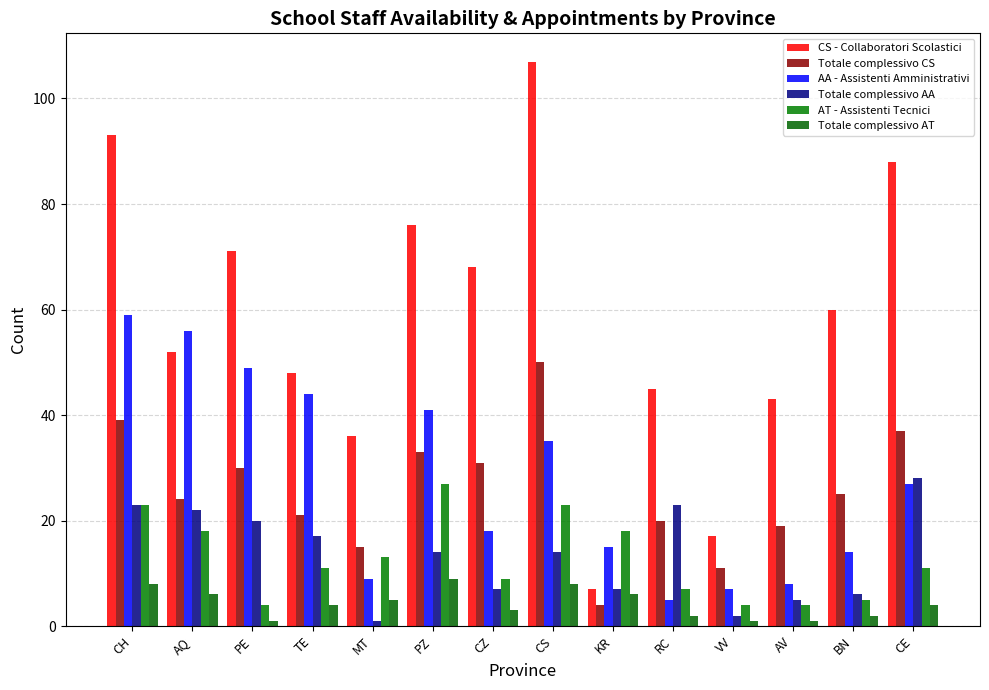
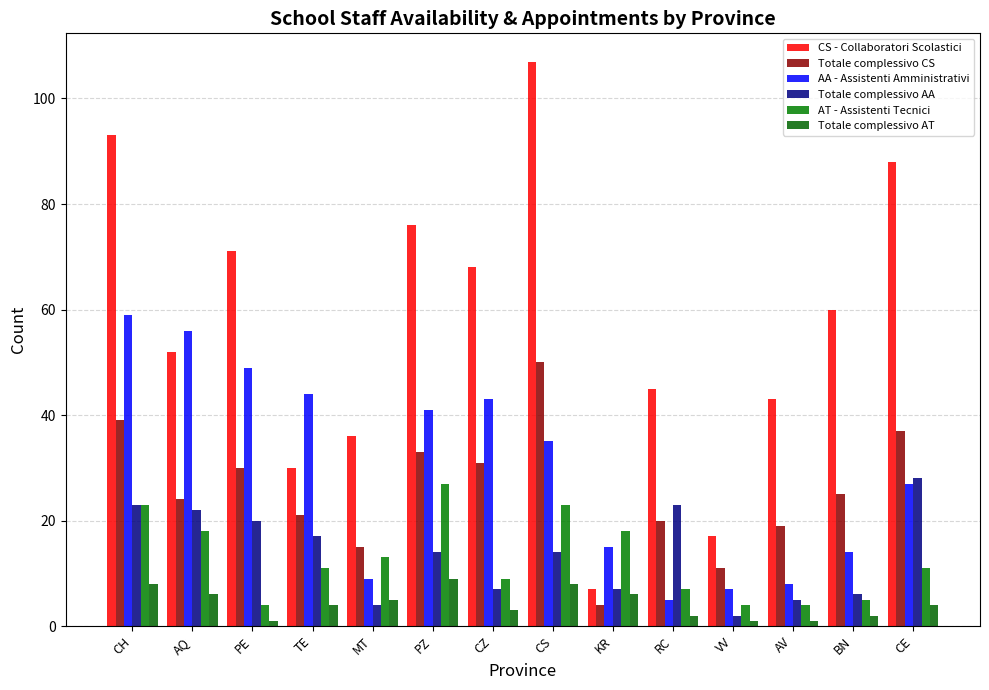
  {
    "CS - Collaboratori Scolastici": {
      "CH": 93,
      "AQ": 52,
      "PE": 71,
-     "TE": 48,
+     "TE": 30,
      "MT": 36,
      "PZ": 76,
      "CZ": 68,
      "CS": 107,
      "KR": 7,
      "RC": 45,
      "VV": 17,
      "AV": 43,
      "BN": 60,
      "CE": 88
    },
    "Totale complessivo CS": {
      "CH": 39,
      "AQ": 24,
      "PE": 30,
      "TE": 21,
      "MT": 15,
      "PZ": 33,
      "CZ": 31,
      "CS": 50,
      "KR": 4,
      "RC": 20,
      "VV": 11,
      "AV": 19,
      "BN": 25,
      "CE": 37
    },
    "AA - Assistenti Amministrativi": {
      "CH": 59,
      "AQ": 56,
      "PE": 49,
      "TE": 44,
      "MT": 9,
      "PZ": 41,
-     "CZ": 18,
+     "CZ": 43,
      "CS": 35,
      "KR": 15,
      "RC": 5,
      "VV": 7,
      "AV": 8,
      "BN": 14,
      "CE": 27
    },
    "Totale complessivo AA": {
      "CH": 23,
      "AQ": 22,
      "PE": 20,
      "TE": 17,
-     "MT": 1,
+     "MT": 4,
      "PZ": 14,
      "CZ": 7,
      "CS": 14,
      "KR": 7,
      "RC": 23,
      "VV": 2,
      "AV": 5,
      "BN": 6,
      "CE": 28
    }
  }
